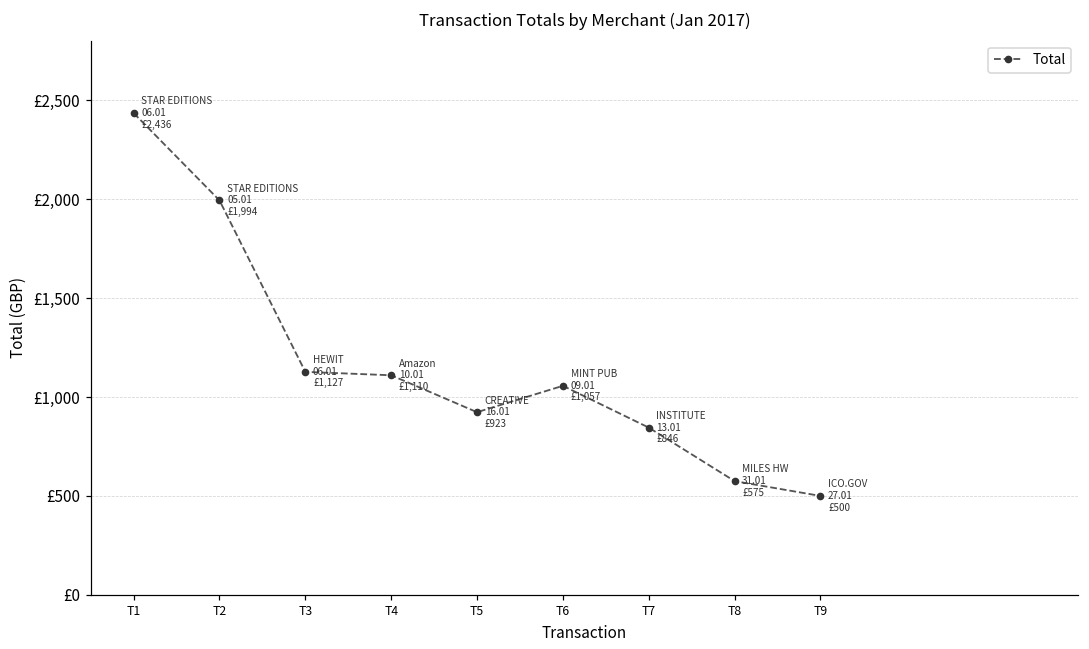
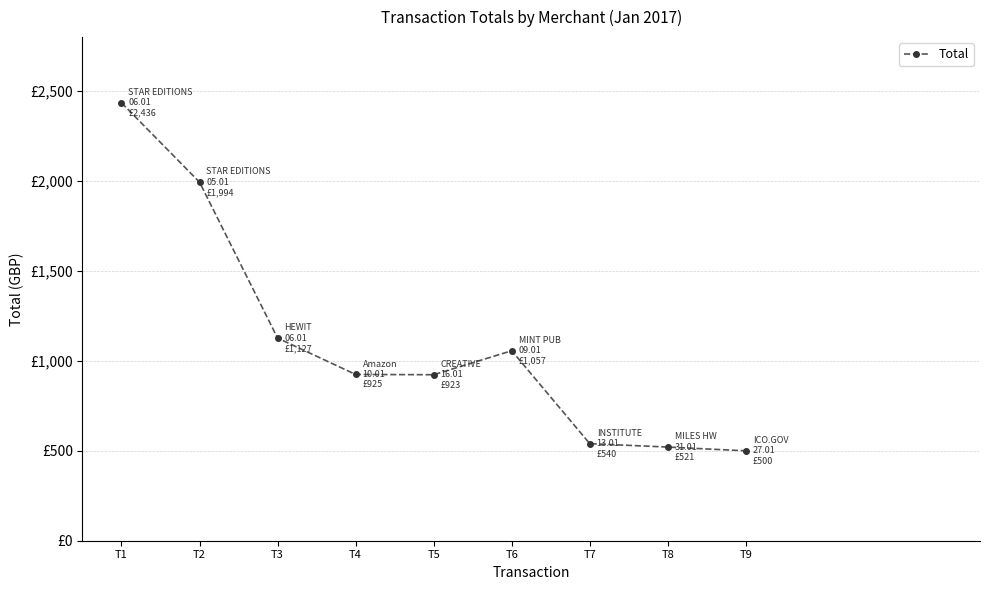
  {
    "T1": "£2,436",
    "T2": "£1,994",
    "T3": "£1,127",
-   "T4": "£1,110",
+   "T4": "£925",
    "T5": "£923",
    "T6": "£1,057",
-   "T7": "£846",
-   "T8": "£575",
+   "T7": "£540",
+   "T8": "£521",
    "T9": "£500"
  }
